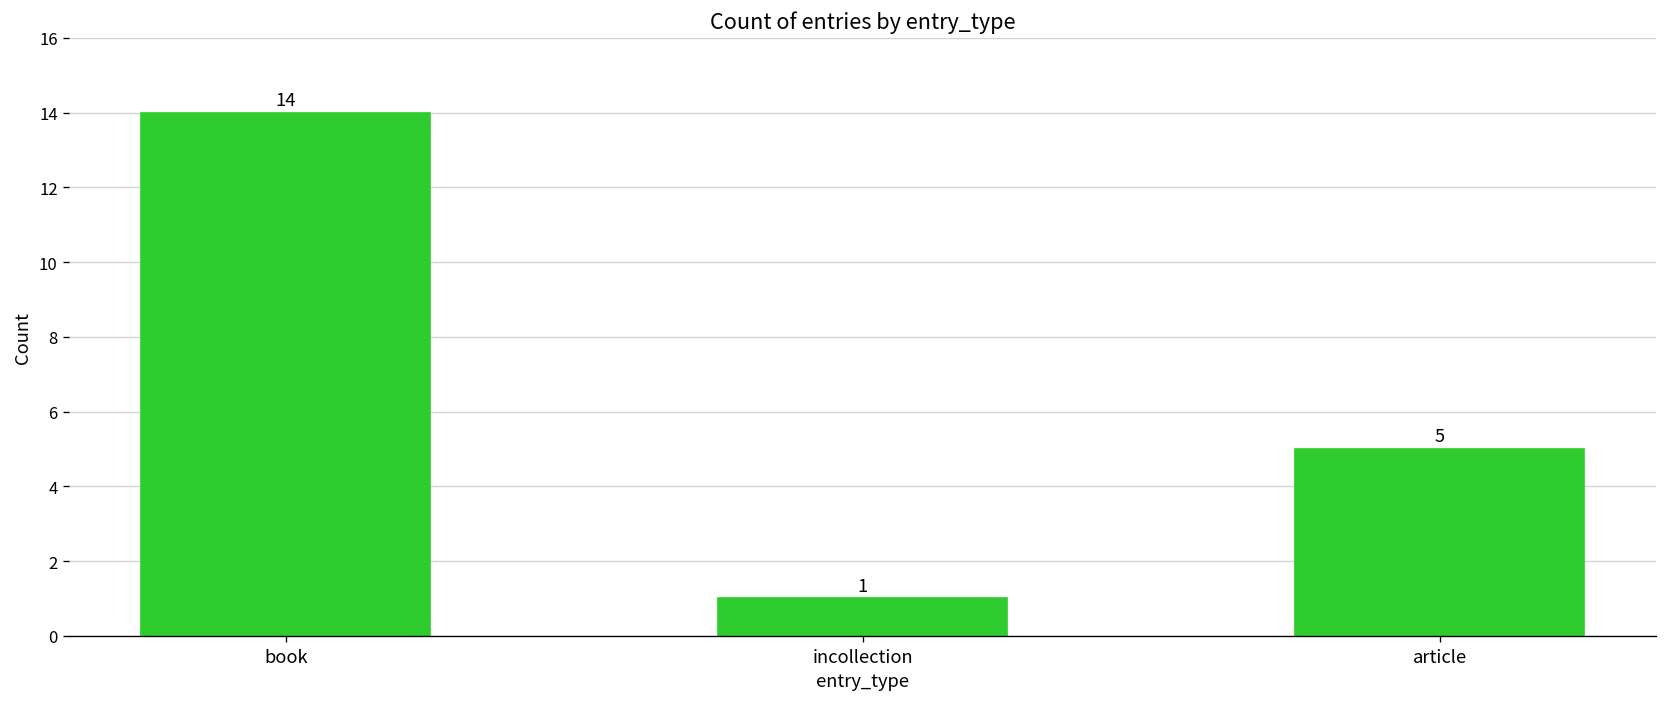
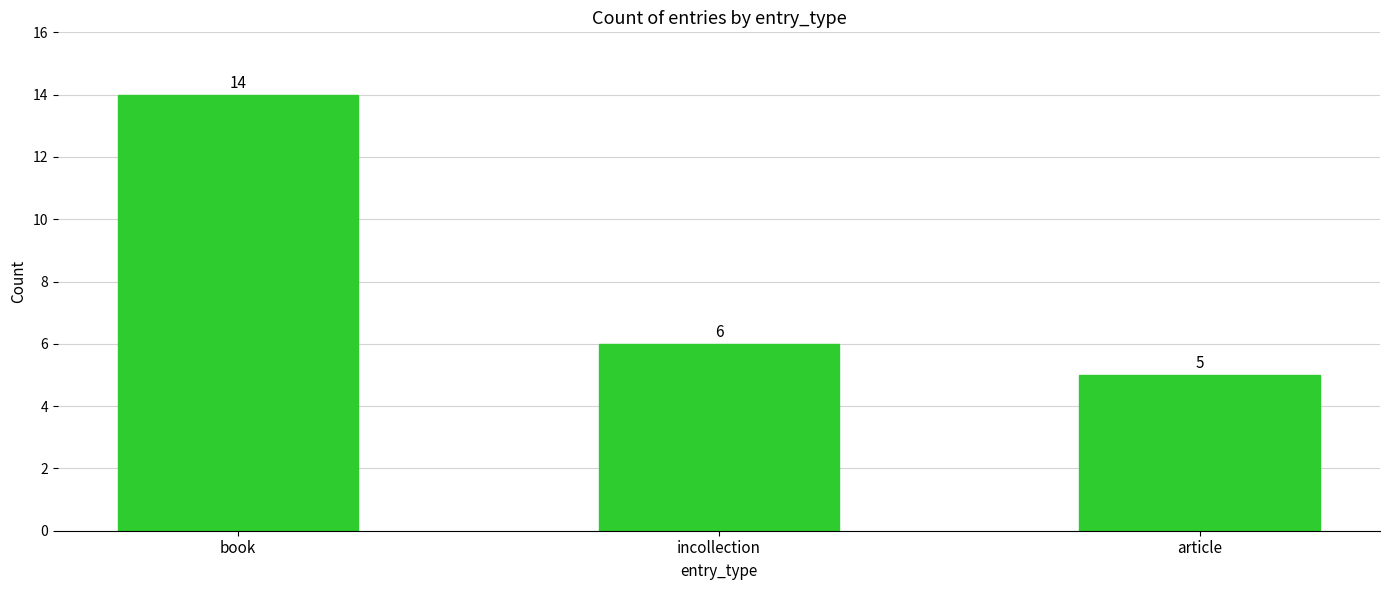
  {
    "book": 14,
-   "incollection": 1,
+   "incollection": 6,
    "article": 5
  }
